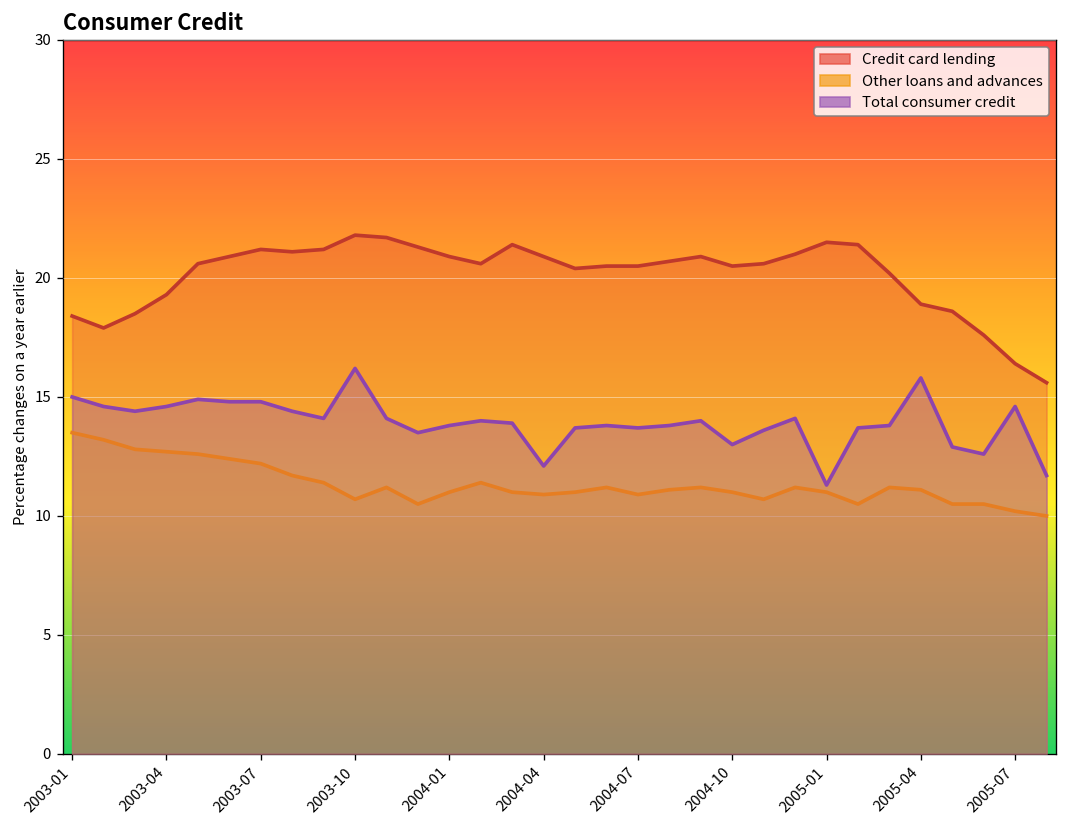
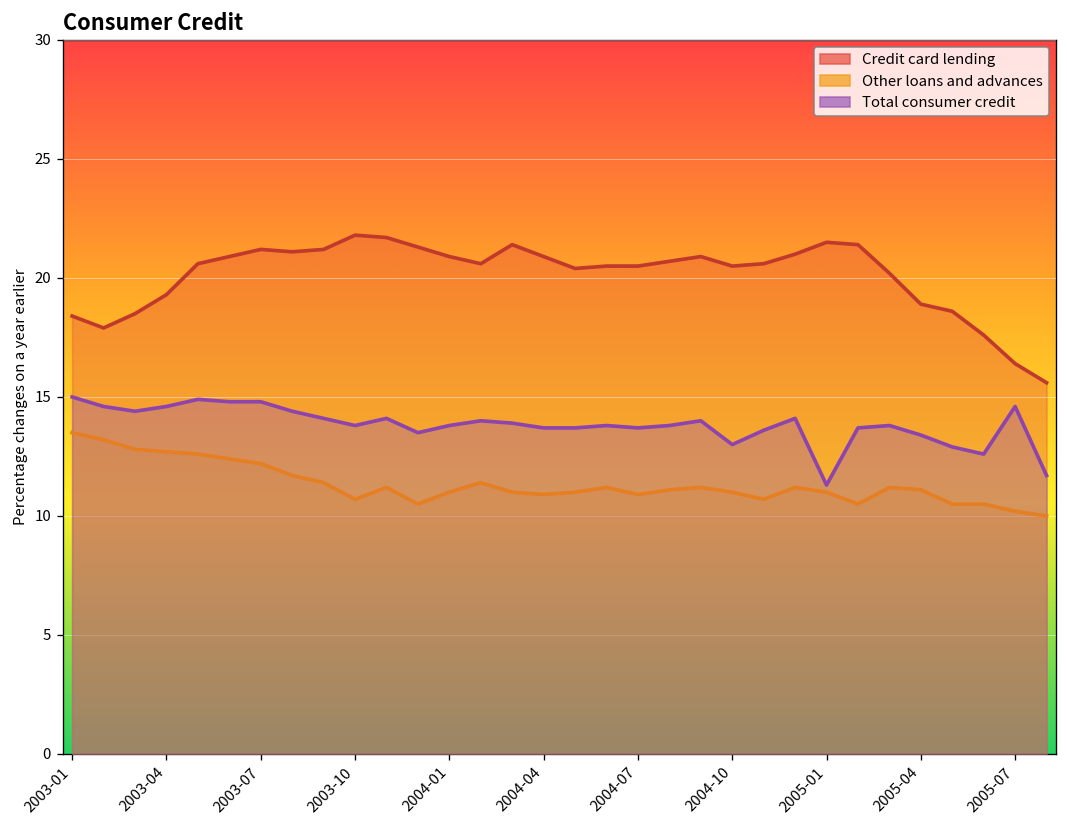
  {
    "Total consumer credit": {
      "2003-01": 15.0,
      "2003-04": 14.6,
      "2003-07": 14.8,
-     "2003-10": 16.2,
+     "2003-10": 13.8,
      "2004-01": 13.8,
-     "2004-04": 12.1,
+     "2004-04": 13.7,
      "2004-07": 13.7,
      "2004-10": 13.0,
      "2005-01": 11.3,
-     "2005-04": 15.8,
+     "2005-04": 13.4,
      "2005-07": 14.6
    }
  }
